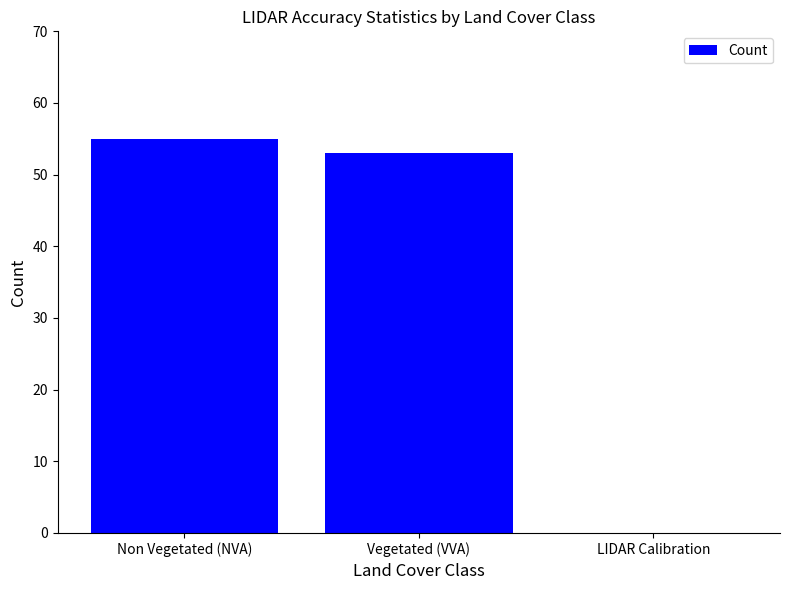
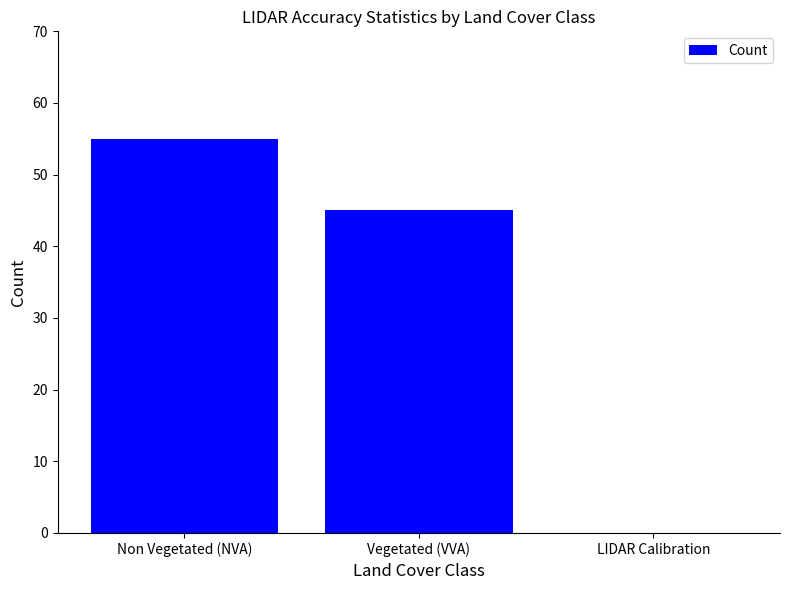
  {
    "Non Vegetated (NVA)": 55,
-   "Vegetated (VVA)": 53,
+   "Vegetated (VVA)": 45,
    "LIDAR Calibration": 0
  }
